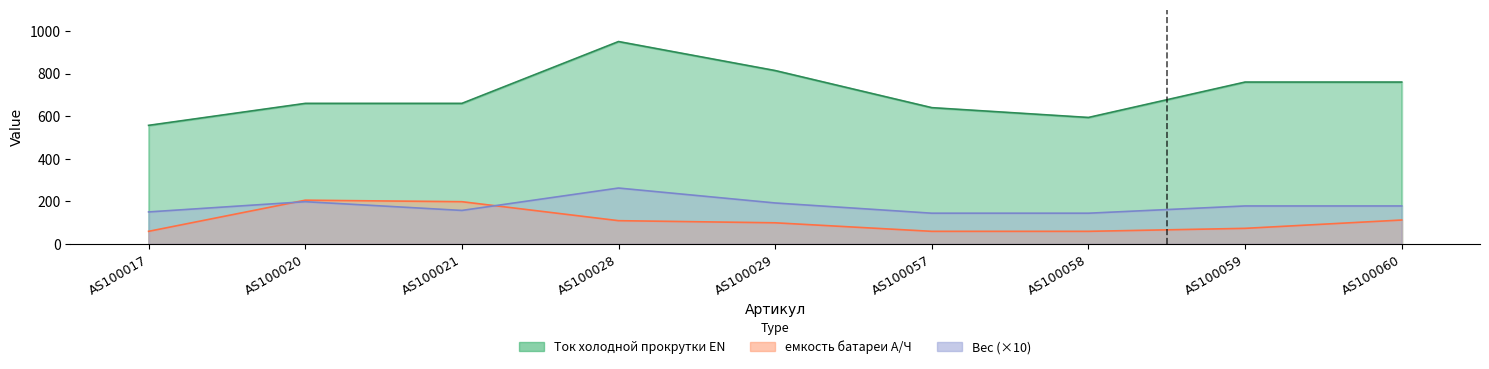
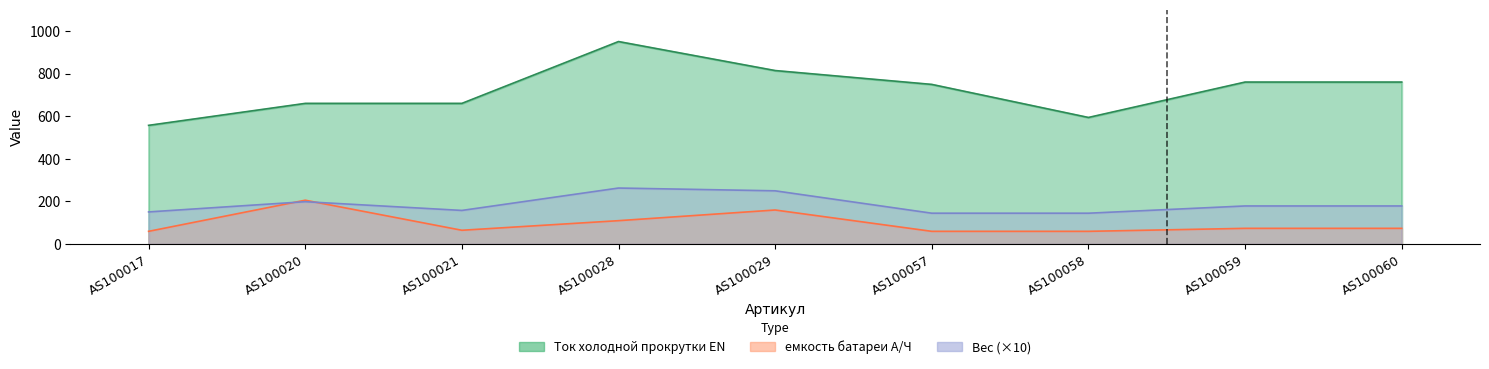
  {
    "Ток холодной прокрутки EN": {
      "AS100017": 560,
      "AS100020": 660,
      "AS100021": 660,
      "AS100028": 950,
      "AS100029": 810,
-     "AS100057": 640,
+     "AS100057": 750,
      "AS100058": 590,
      "AS100059": 760,
      "AS100060": 760
    },
    "емкость батареи А/Ч": {
      "AS100017": 60,
-     "AS100021": 200,
+     "AS100021": 70,
      "AS100028": 110,
-     "AS100029": 100,
+     "AS100029": 160,
      "AS100057": 60,
      "AS100058": 60,
      "AS100059": 70,
-     "AS100060": 110
+     "AS100060": 70
    },
    "Вес (×10)": {
      "AS100017": 150,
      "AS100021": 160,
      "AS100028": 260,
-     "AS100029": 190,
+     "AS100029": 250,
      "AS100057": 150,
      "AS100058": 150,
      "AS100059": 180,
      "AS100060": 180
    }
  }
